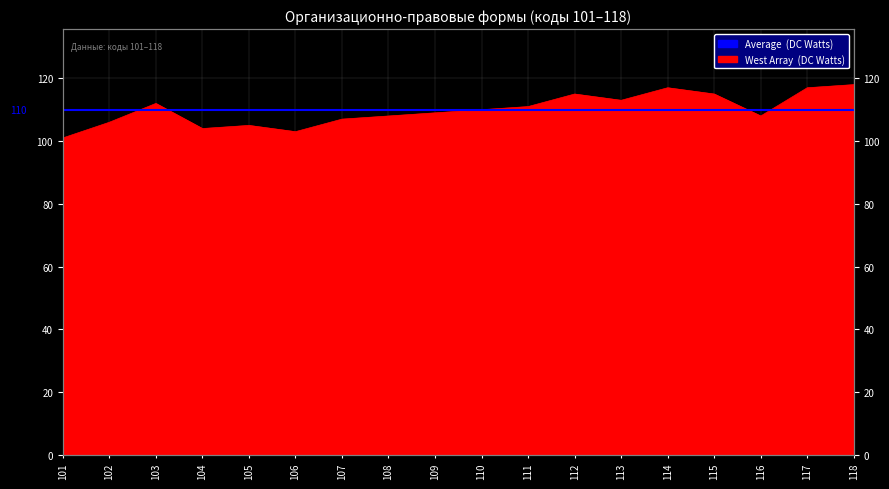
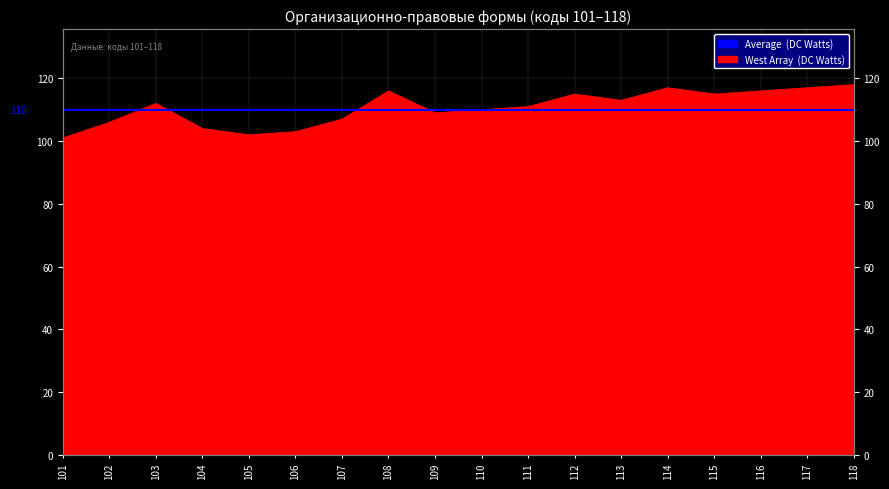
  {
    "101": 101,
    "102": 106,
    "103": 112,
    "104": 104,
-   "105": 105,
+   "105": 102,
    "106": 103,
    "107": 107,
-   "108": 108,
+   "108": 116,
    "109": 109,
    "110": 110,
    "111": 111,
    "112": 115,
    "113": 113,
    "114": 117,
    "115": 115,
-   "116": 108,
+   "116": 116,
    "117": 117,
    "118": 118
  }
